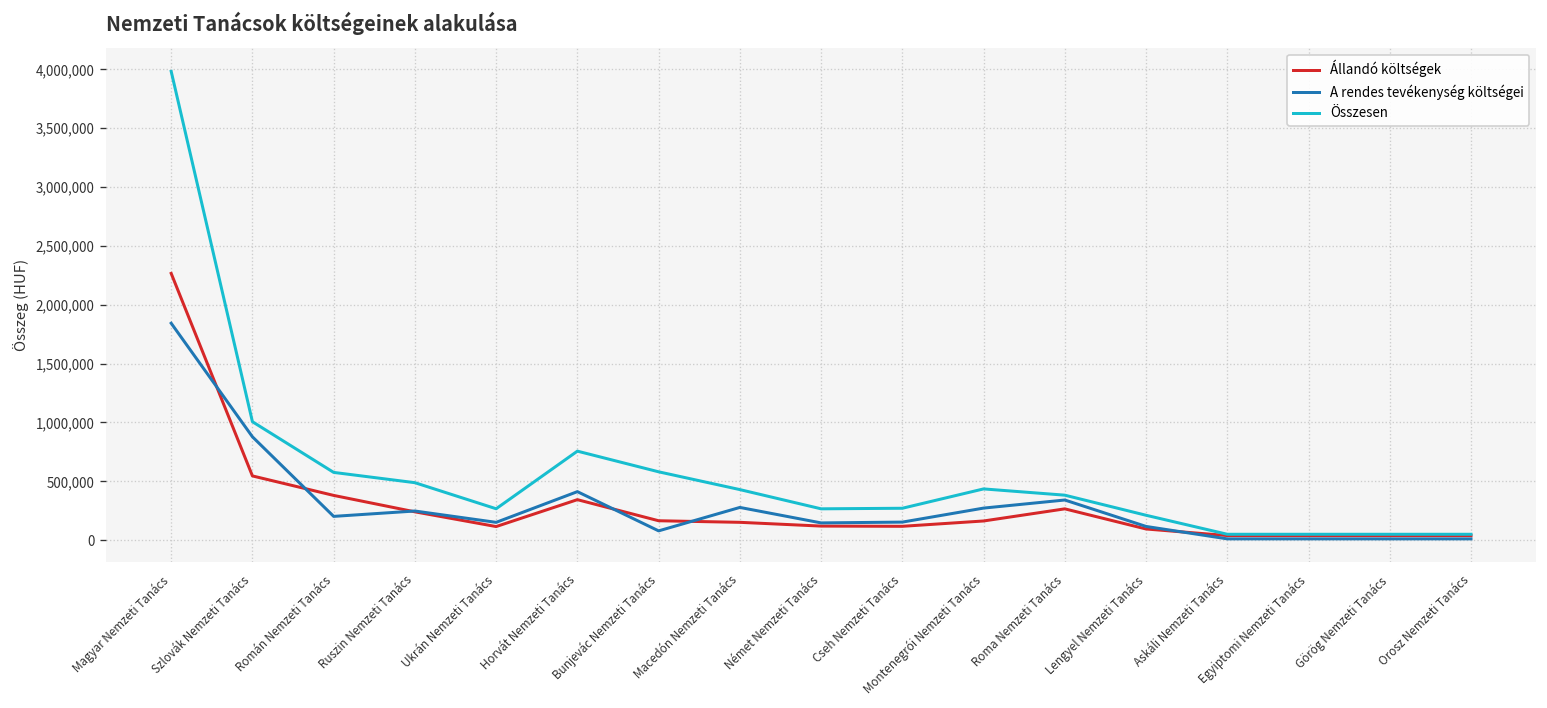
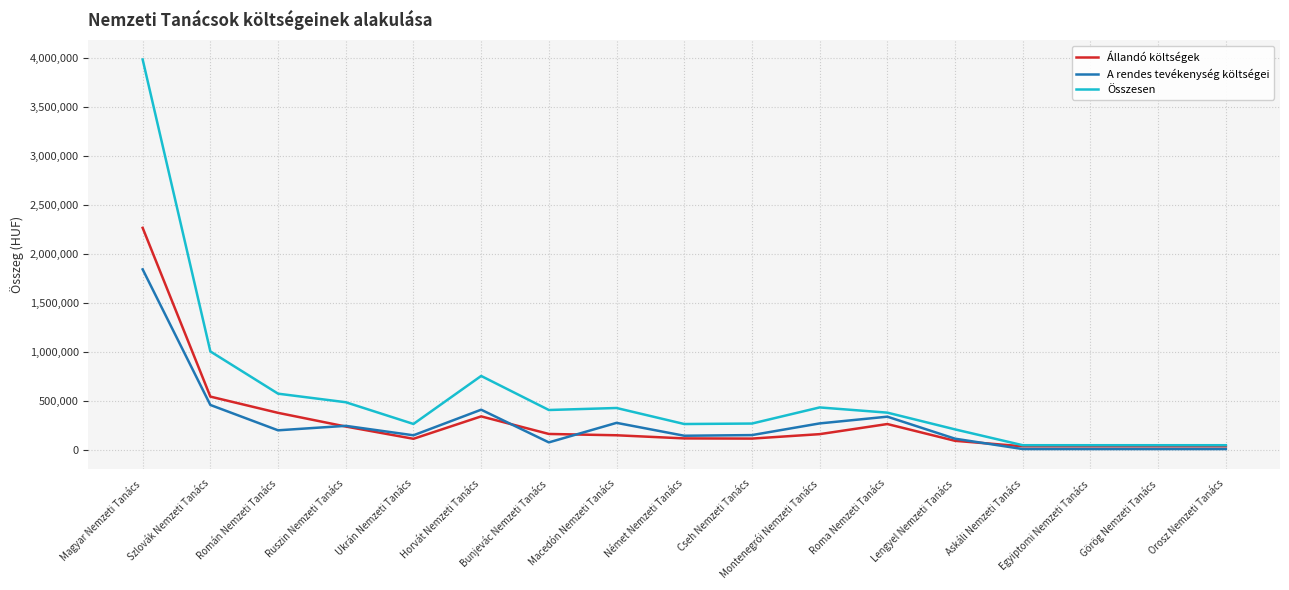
  {
    "Állandó költségek": {
      "Magyar Nemzeti Tanács": "2,300,000",
      "Szlovák Nemzeti Tanács": "500,000",
      "Román Nemzeti Tanács": "400,000",
      "Ukrán Nemzeti Tanács": "100,000",
      "Horvát Nemzeti Tanács": "300,000",
      "Bunjevác Nemzeti Tanács": "200,000",
      "Macedón Nemzeti Tanács": "200,000",
      "Német Nemzeti Tanács": "100,000",
      "Cseh Nemzeti Tanács": "100,000",
      "Montenegrói Nemzeti Tanács": "200,000",
      "Roma Nemzeti Tanács": "300,000"
    },
    "A rendes tevékenység költségei": {
      "Magyar Nemzeti Tanács": "1,800,000",
-     "Szlovák Nemzeti Tanács": "900,000",
+     "Szlovák Nemzeti Tanács": "500,000",
      "Román Nemzeti Tanács": "200,000",
      "Ukrán Nemzeti Tanács": "200,000",
      "Horvát Nemzeti Tanács": "400,000",
      "Bunjevác Nemzeti Tanács": "100,000",
      "Macedón Nemzeti Tanács": "300,000",
      "Német Nemzeti Tanács": "100,000",
      "Cseh Nemzeti Tanács": "200,000",
      "Montenegrói Nemzeti Tanács": "300,000",
      "Roma Nemzeti Tanács": "300,000",
      "Askáli Nemzeti Tanács": "0",
      "Egyiptomi Nemzeti Tanács": "0",
      "Görög Nemzeti Tanács": "0",
      "Orosz Nemzeti Tanács": "0"
    },
    "Összesen": {
      "Magyar Nemzeti Tanács": "4,000,000",
      "Szlovák Nemzeti Tanács": "1,000,000",
      "Román Nemzeti Tanács": "600,000",
      "Ruszin Nemzeti Tanács": "500,000",
      "Ukrán Nemzeti Tanács": "300,000",
      "Horvát Nemzeti Tanács": "800,000",
-     "Bunjevác Nemzeti Tanács": "600,000",
+     "Bunjevác Nemzeti Tanács": "400,000",
      "Macedón Nemzeti Tanács": "400,000",
      "Német Nemzeti Tanács": "300,000",
      "Cseh Nemzeti Tanács": "300,000",
      "Montenegrói Nemzeti Tanács": "400,000",
      "Roma Nemzeti Tanács": "400,000",
      "Lengyel Nemzeti Tanács": "200,000"
    }
  }
